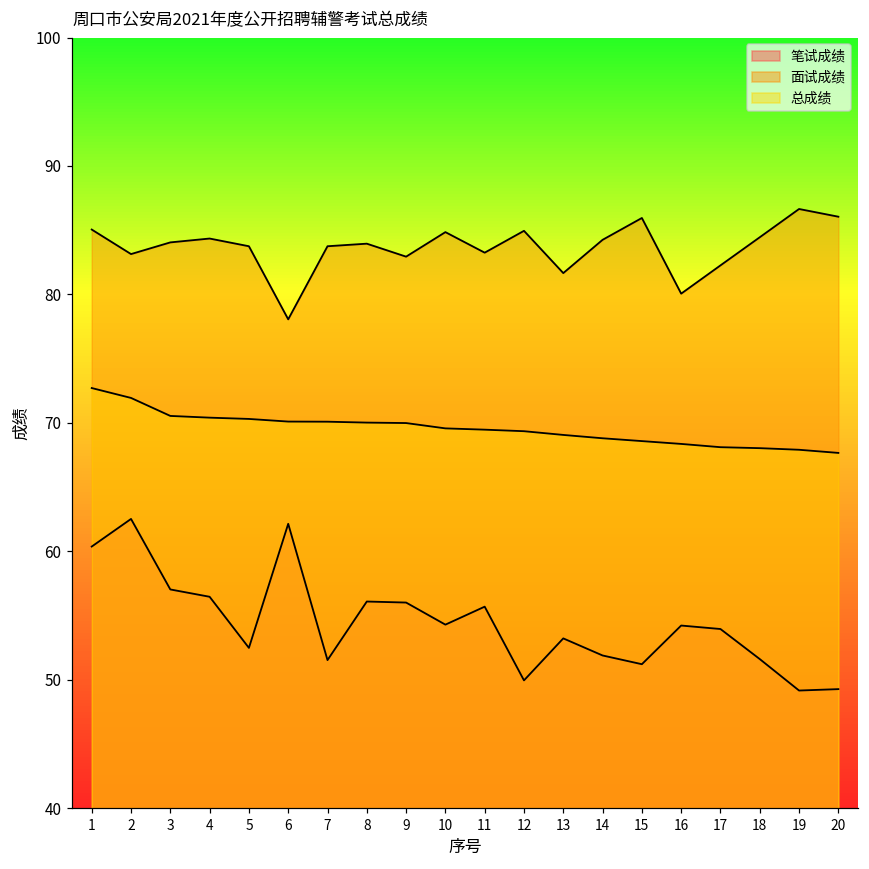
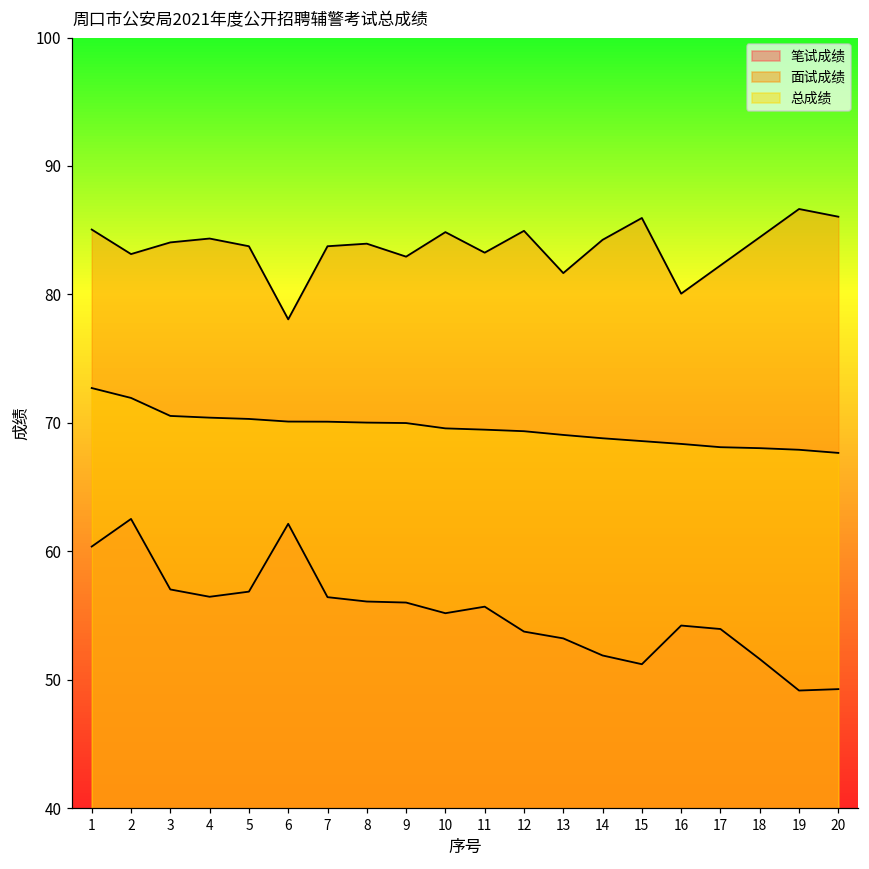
  {
    "笔试成绩": {
      "1": 60.4,
      "2": 62.5,
      "3": 57.0,
      "4": 56.5,
-     "5": 52.5,
+     "5": 56.9,
      "6": 62.1,
-     "7": 51.5,
+     "7": 56.4,
      "8": 56.1,
      "9": 56.0,
-     "10": 54.3,
+     "10": 55.2,
      "11": 55.7,
-     "12": 50.0,
+     "12": 53.8,
      "13": 53.2,
      "14": 51.9,
      "15": 51.2,
      "16": 54.2,
      "17": 54.0,
      "18": 51.6,
      "19": 49.2,
      "20": 49.3
    }
  }
